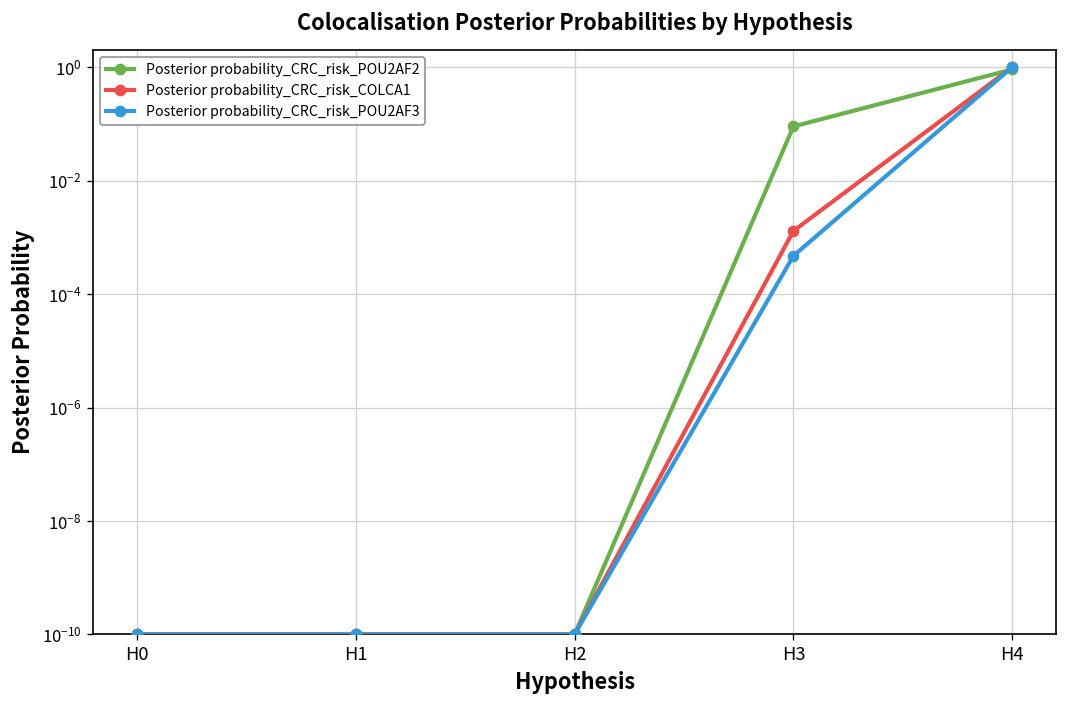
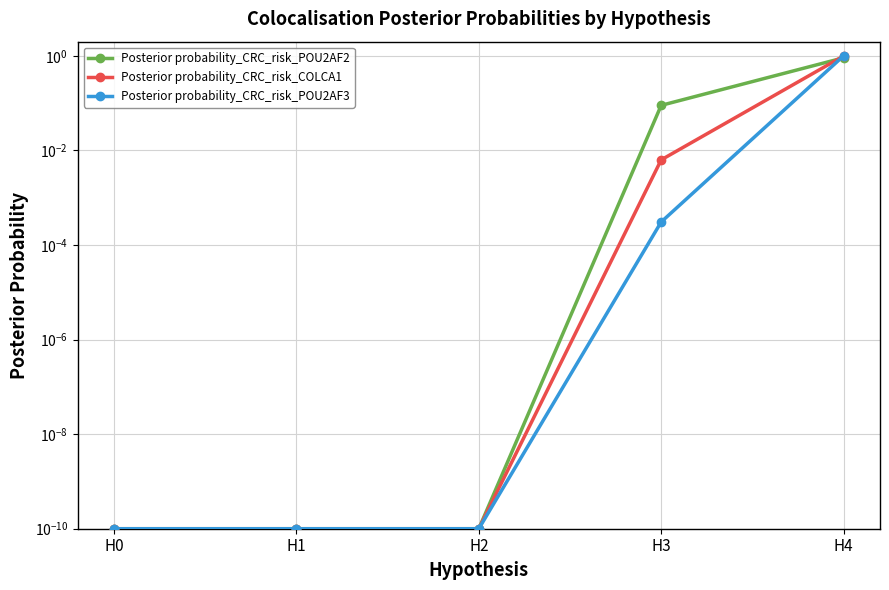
  {
    "Posterior probability_CRC_risk_POU2AF2": {
      "H3": 0.09
    },
    "Posterior probability_CRC_risk_COLCA1": {
-     "H3": 0.0013
+     "H3": 0.006
    },
    "Posterior probability_CRC_risk_POU2AF3": {
-     "H3": 0.0005
+     "H3": 0.0003
    }
  }
